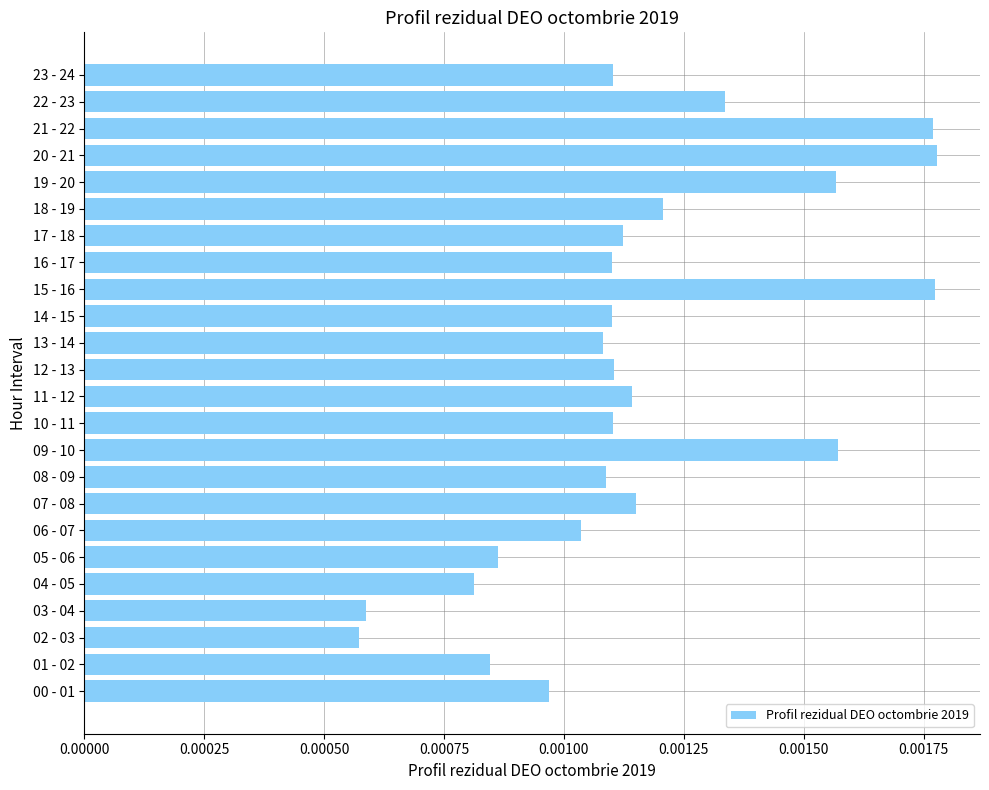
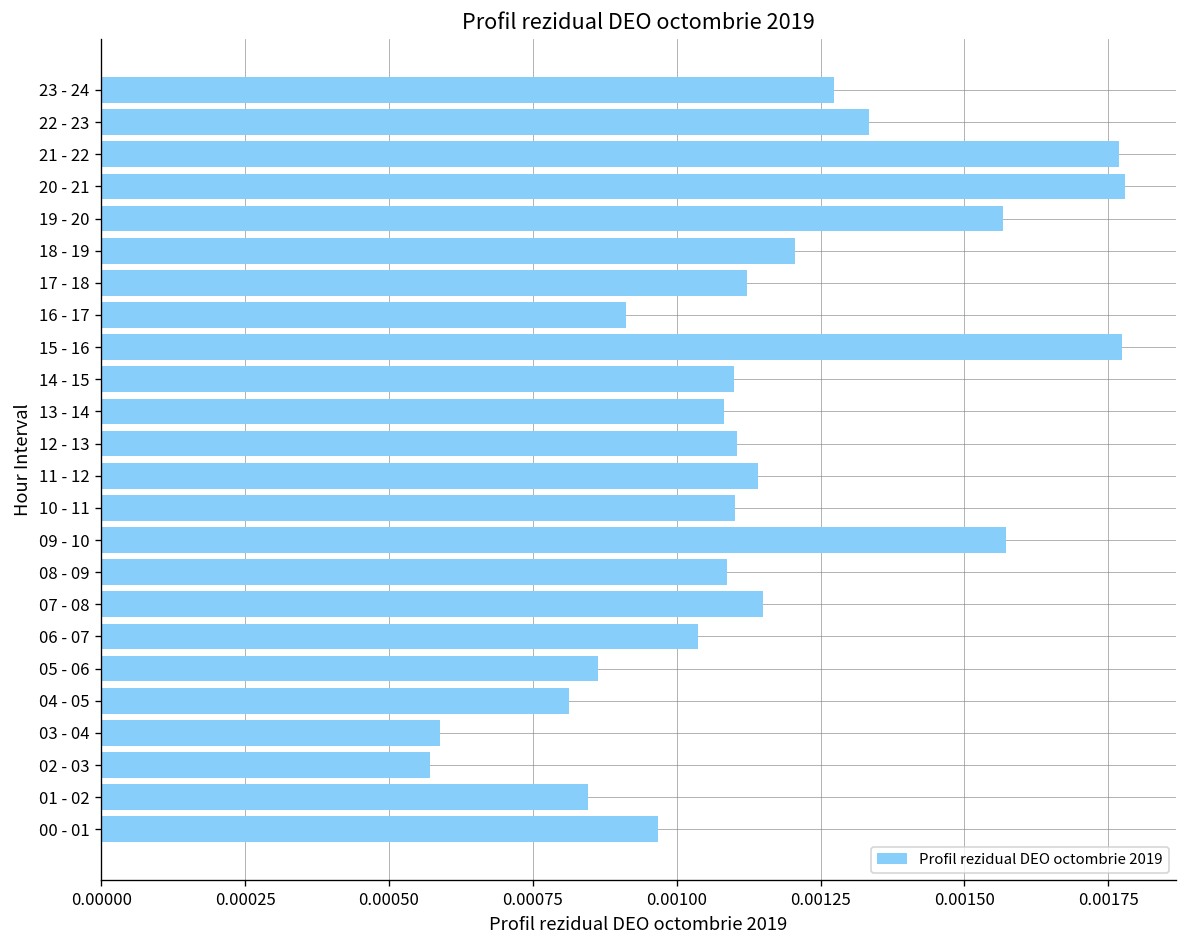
  {
-   "23 - 24": 0.00110,
+   "23 - 24": 0.00127,
    "22 - 23": 0.00133,
    "21 - 22": 0.00177,
    "20 - 21": 0.00178,
    "19 - 20": 0.00157,
    "18 - 19": 0.00121,
    "17 - 18": 0.00112,
-   "16 - 17": 0.00110,
+   "16 - 17": 0.00091,
    "15 - 16": 0.00177,
    "14 - 15": 0.00110,
    "13 - 14": 0.00108,
    "12 - 13": 0.00110,
    "11 - 12": 0.00114,
    "10 - 11": 0.00110,
    "09 - 10": 0.00157,
    "08 - 09": 0.00109,
    "07 - 08": 0.00115,
    "06 - 07": 0.00104,
    "05 - 06": 0.00086,
    "04 - 05": 0.00081,
    "03 - 04": 0.00059,
    "02 - 03": 0.00057,
    "01 - 02": 0.00085,
    "00 - 01": 0.00097
  }
